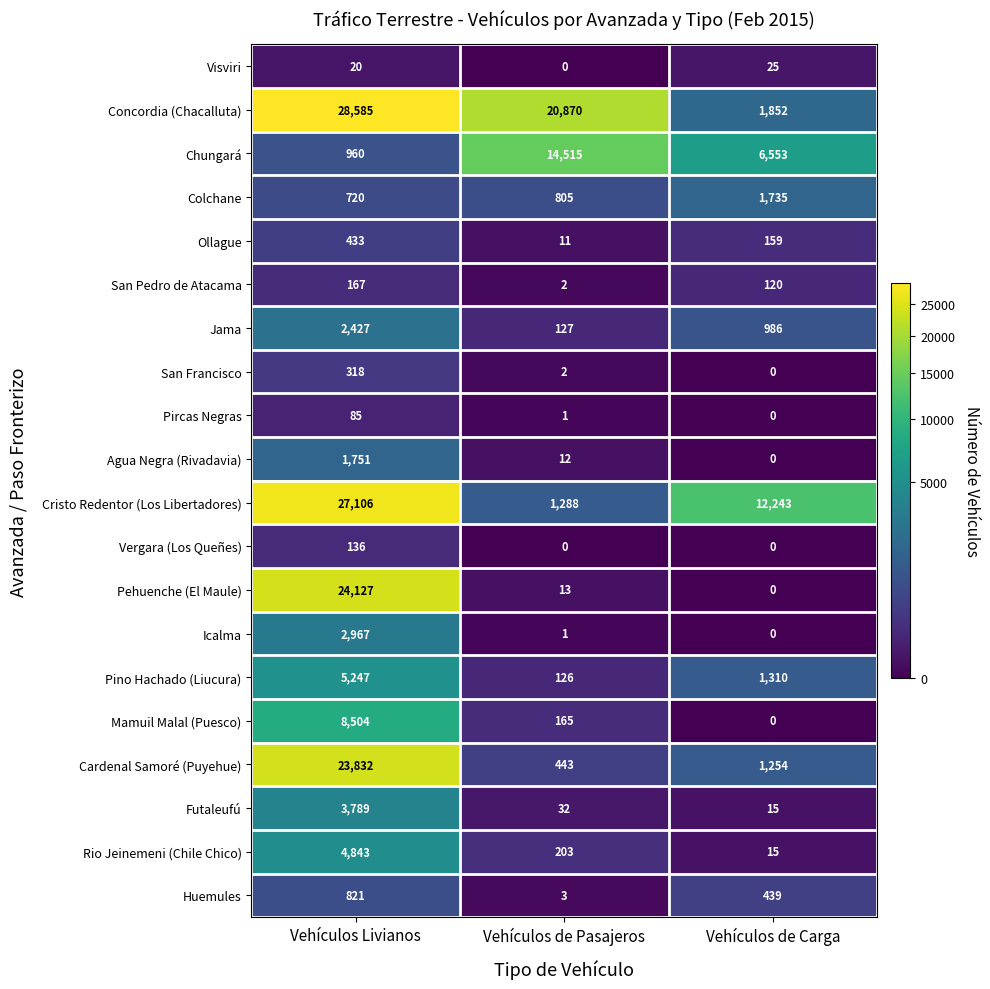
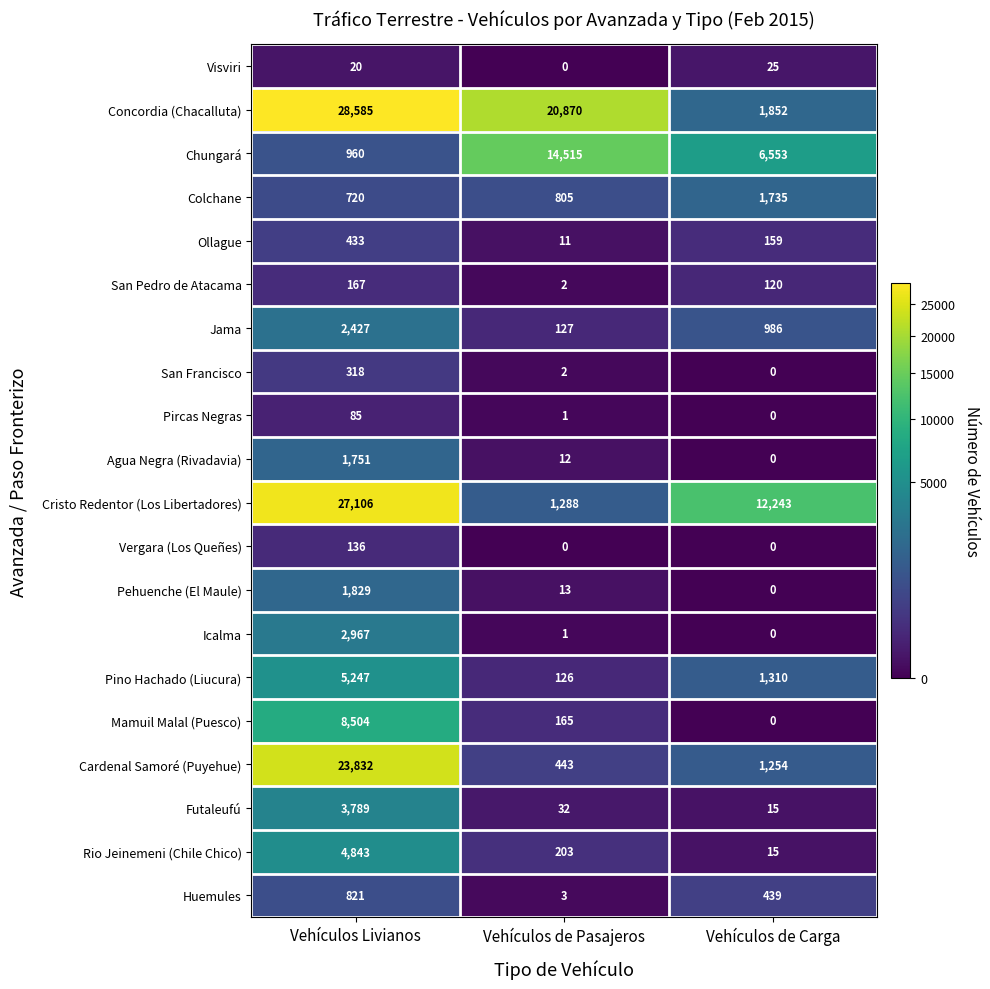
  {
    "Visviri": {
      "Vehículos Livianos": "20",
      "Vehículos de Pasajeros": "0",
      "Vehículos de Carga": "25"
    },
    "Concordia (Chacalluta)": {
      "Vehículos Livianos": "28,585",
      "Vehículos de Pasajeros": "20,870",
      "Vehículos de Carga": "1,852"
    },
    "Chungará": {
      "Vehículos Livianos": "960",
      "Vehículos de Pasajeros": "14,515",
      "Vehículos de Carga": "6,553"
    },
    "Colchane": {
      "Vehículos Livianos": "720",
      "Vehículos de Pasajeros": "805",
      "Vehículos de Carga": "1,735"
    },
    "Ollague": {
      "Vehículos Livianos": "433",
      "Vehículos de Pasajeros": "11",
      "Vehículos de Carga": "159"
    },
    "San Pedro de Atacama": {
      "Vehículos Livianos": "167",
      "Vehículos de Pasajeros": "2",
      "Vehículos de Carga": "120"
    },
    "Jama": {
      "Vehículos Livianos": "2,427",
      "Vehículos de Pasajeros": "127",
      "Vehículos de Carga": "986"
    },
    "San Francisco": {
      "Vehículos Livianos": "318",
      "Vehículos de Pasajeros": "2",
      "Vehículos de Carga": "0"
    },
    "Pircas Negras": {
      "Vehículos Livianos": "85",
      "Vehículos de Pasajeros": "1",
      "Vehículos de Carga": "0"
    },
    "Agua Negra (Rivadavia)": {
      "Vehículos Livianos": "1,751",
      "Vehículos de Pasajeros": "12",
      "Vehículos de Carga": "0"
    },
    "Cristo Redentor (Los Libertadores)": {
      "Vehículos Livianos": "27,106",
      "Vehículos de Pasajeros": "1,288",
      "Vehículos de Carga": "12,243"
    },
    "Vergara (Los Queñes)": {
      "Vehículos Livianos": "136",
      "Vehículos de Pasajeros": "0",
      "Vehículos de Carga": "0"
    },
    "Pehuenche (El Maule)": {
-     "Vehículos Livianos": "24,127",
+     "Vehículos Livianos": "1,829",
      "Vehículos de Pasajeros": "13",
      "Vehículos de Carga": "0"
    },
    "Icalma": {
      "Vehículos Livianos": "2,967",
      "Vehículos de Pasajeros": "1",
      "Vehículos de Carga": "0"
    },
    "Pino Hachado (Liucura)": {
      "Vehículos Livianos": "5,247",
      "Vehículos de Pasajeros": "126",
      "Vehículos de Carga": "1,310"
    },
    "Mamuil Malal (Puesco)": {
      "Vehículos Livianos": "8,504",
      "Vehículos de Pasajeros": "165",
      "Vehículos de Carga": "0"
    },
    "Cardenal Samoré (Puyehue)": {
      "Vehículos Livianos": "23,832",
      "Vehículos de Pasajeros": "443",
      "Vehículos de Carga": "1,254"
    },
    "Futaleufú": {
      "Vehículos Livianos": "3,789",
      "Vehículos de Pasajeros": "32",
      "Vehículos de Carga": "15"
    },
    "Rio Jeinemeni (Chile Chico)": {
      "Vehículos Livianos": "4,843",
      "Vehículos de Pasajeros": "203",
      "Vehículos de Carga": "15"
    },
    "Huemules": {
      "Vehículos Livianos": "821",
      "Vehículos de Pasajeros": "3",
      "Vehículos de Carga": "439"
    }
  }
